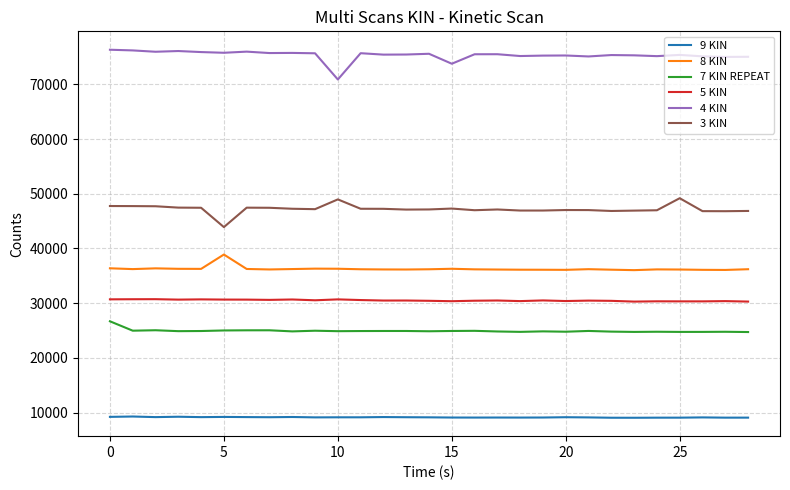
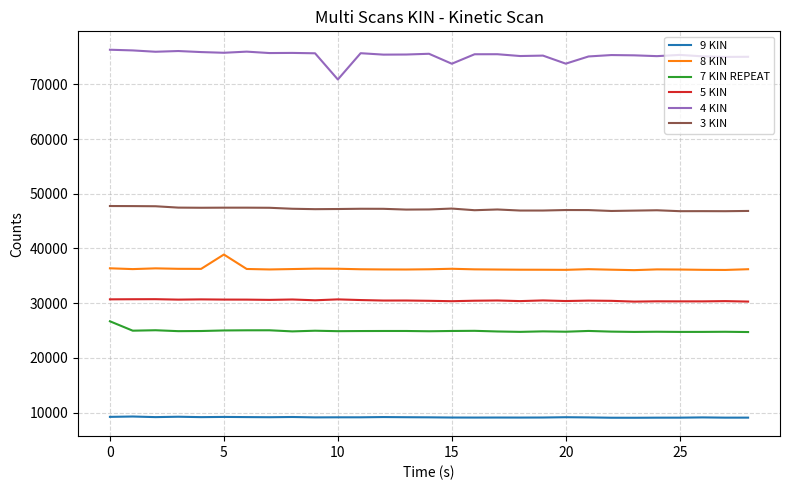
  {
    "9 KIN": {
      "0": 9000,
      "5": 9000,
      "10": 9000,
      "15": 9000,
      "20": 9000,
      "25": 9000
    },
    "8 KIN": {
      "0": 36000,
      "5": 39000,
      "10": 36000,
      "15": 36000,
      "20": 36000,
      "25": 36000
    },
    "7 KIN REPEAT": {
      "0": 27000,
      "5": 25000,
      "10": 25000,
      "15": 25000,
      "20": 25000,
      "25": 25000
    },
    "5 KIN": {
      "0": 31000,
      "5": 31000,
      "10": 31000,
      "15": 30000,
      "20": 30000,
      "25": 30000
    },
    "4 KIN": {
      "0": 76000,
      "5": 76000,
      "10": 71000,
      "15": 74000,
-     "20": 75000
+     "20": 74000
    },
    "3 KIN": {
      "0": 48000,
-     "5": 44000,
-     "10": 49000,
+     "5": 47000,
+     "10": 47000,
      "15": 47000,
      "20": 47000,
-     "25": 49000
+     "25": 47000
    }
  }
